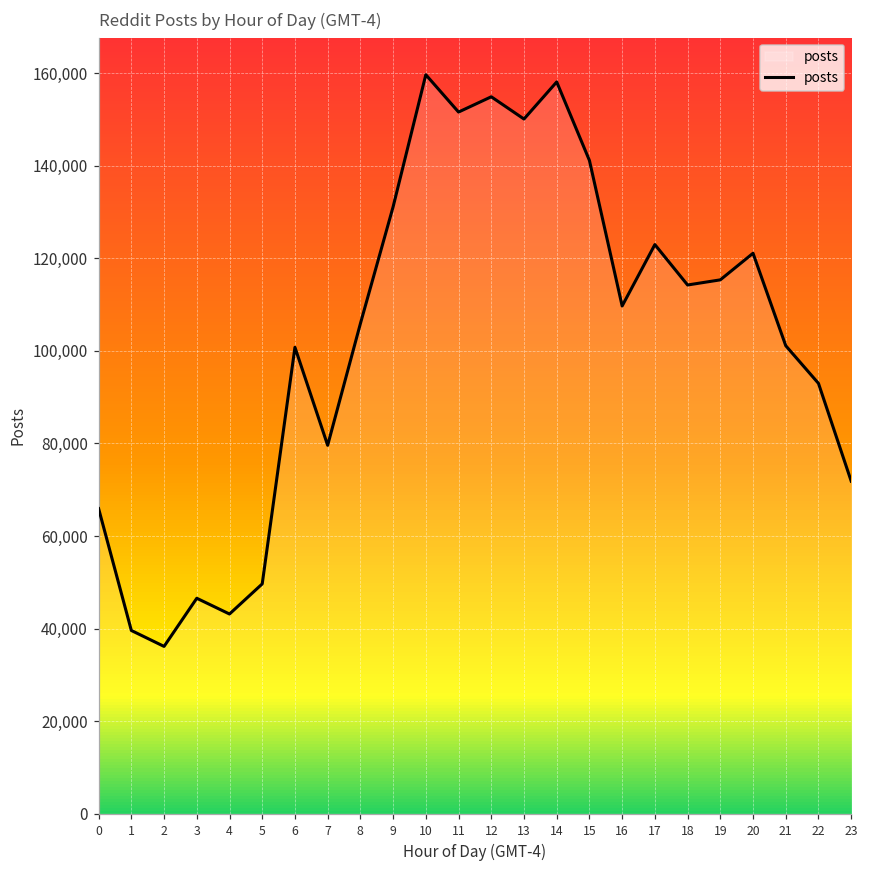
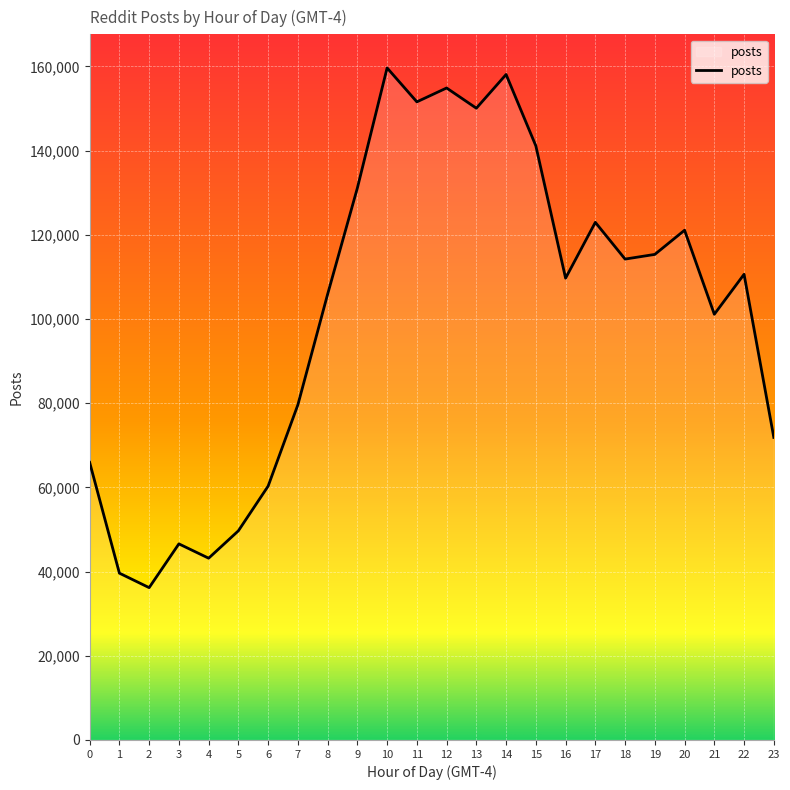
  {
    "0": "66,000",
    "1": "40,000",
    "2": "36,000",
    "3": "47,000",
    "4": "43,000",
    "5": "50,000",
-   "6": "101,000",
+   "6": "60,000",
    "7": "80,000",
    "8": "106,000",
    "9": "131,000",
    "10": "160,000",
    "11": "152,000",
    "12": "155,000",
    "13": "150,000",
    "14": "158,000",
    "15": "141,000",
    "16": "110,000",
    "17": "123,000",
    "18": "114,000",
    "19": "115,000",
    "20": "121,000",
    "21": "101,000",
-   "22": "93,000",
+   "22": "111,000",
    "23": "72,000"
  }
